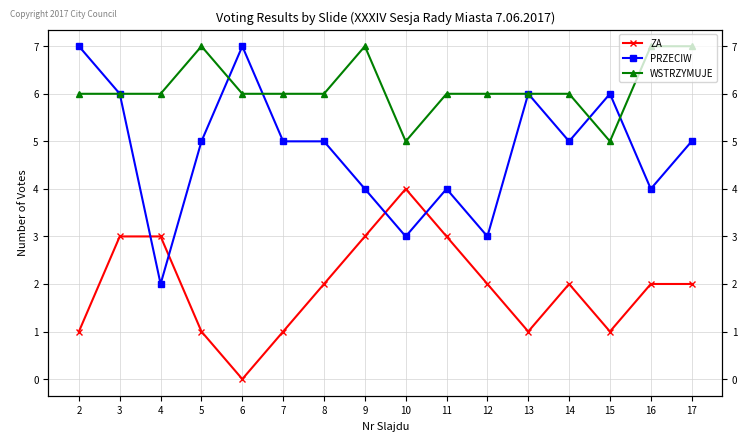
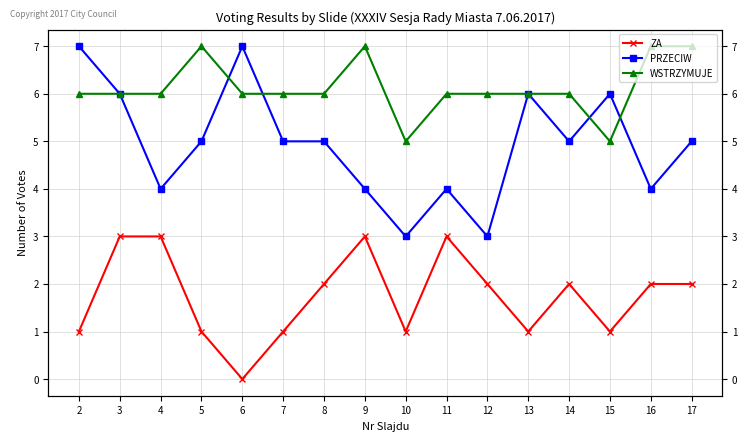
  {
    "ZA": {
      "2": 1,
      "3": 3,
      "4": 3,
      "5": 1,
      "6": 0,
      "7": 1,
      "8": 2,
      "9": 3,
-     "10": 4,
+     "10": 1,
      "11": 3,
      "12": 2,
      "13": 1,
      "14": 2,
      "15": 1,
      "16": 2,
      "17": 2
    },
    "PRZECIW": {
      "2": 7,
-     "4": 2,
+     "4": 4,
      "5": 5,
      "6": 7,
      "7": 5,
      "8": 5,
      "9": 4,
      "10": 3,
      "11": 4,
      "12": 3,
      "14": 5,
      "15": 6,
      "16": 4,
      "17": 5
    },
    "WSTRZYMUJE": {
      "2": 6,
      "4": 6,
      "5": 7,
      "6": 6,
      "7": 6,
      "8": 6,
      "9": 7,
      "10": 5,
      "11": 6,
      "12": 6,
      "14": 6,
      "15": 5
    }
  }
